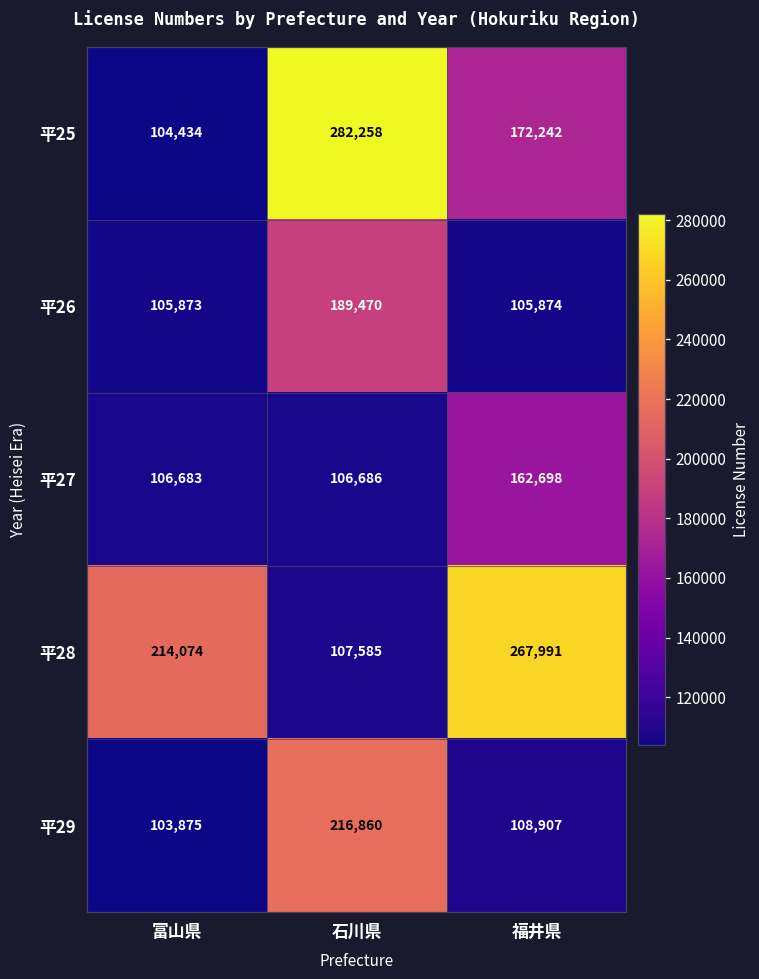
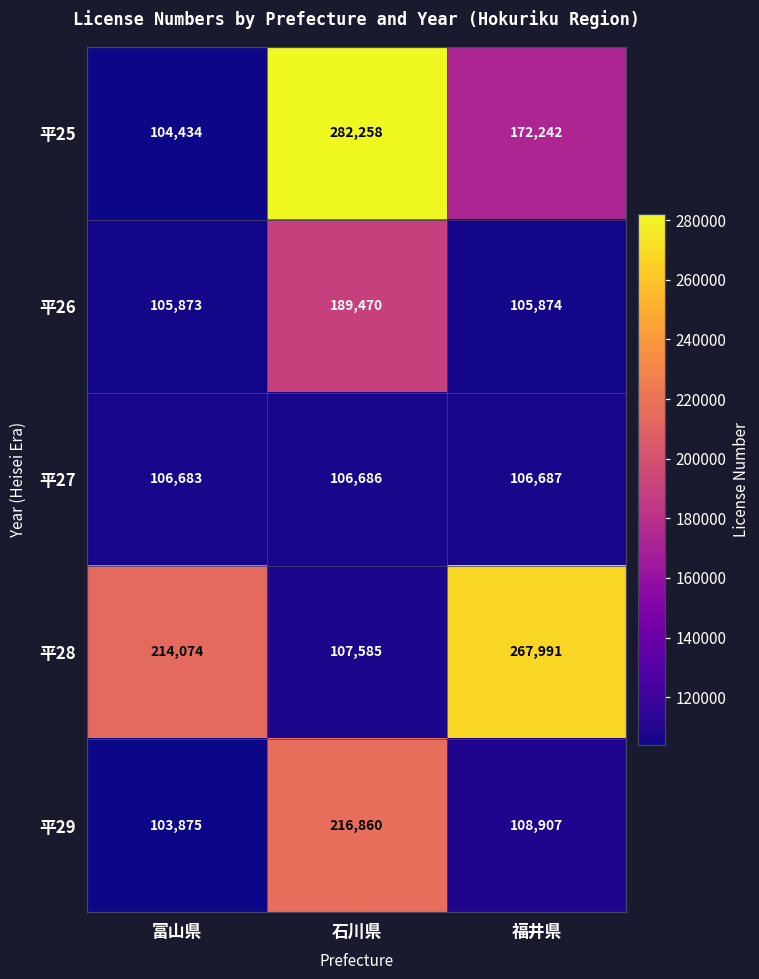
  {
    "平25": {
      "富山県": "104,434",
      "石川県": "282,258",
      "福井県": "172,242"
    },
    "平26": {
      "富山県": "105,873",
      "石川県": "189,470",
      "福井県": "105,874"
    },
    "平27": {
      "富山県": "106,683",
      "石川県": "106,686",
-     "福井県": "162,698"
+     "福井県": "106,687"
    },
    "平28": {
      "富山県": "214,074",
      "石川県": "107,585",
      "福井県": "267,991"
    },
    "平29": {
      "富山県": "103,875",
      "石川県": "216,860",
      "福井県": "108,907"
    }
  }
